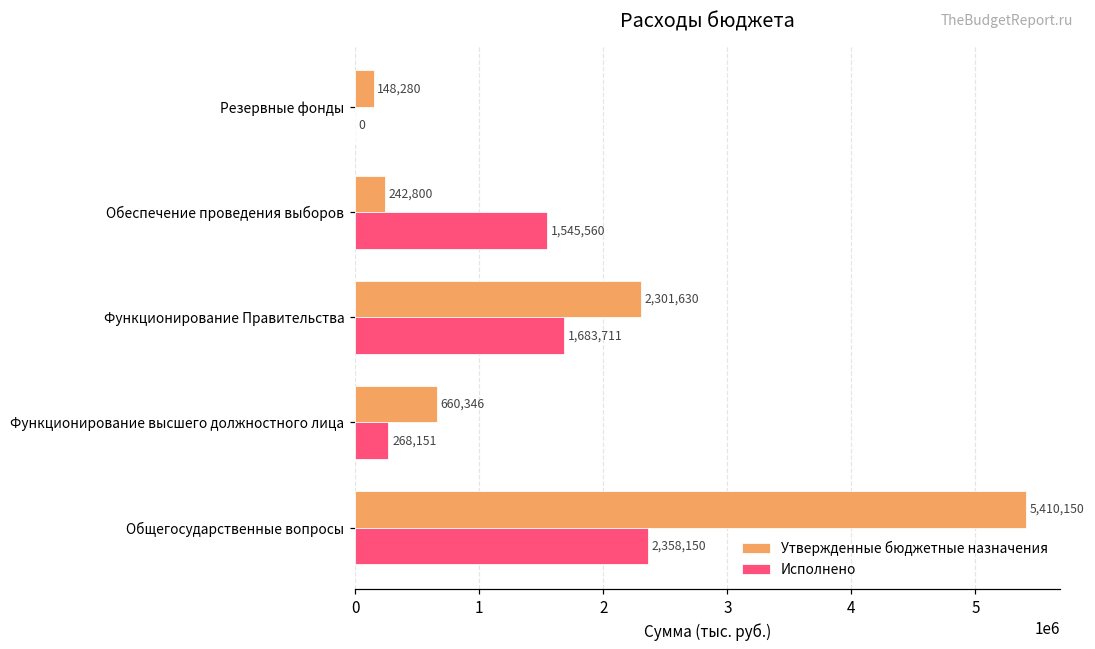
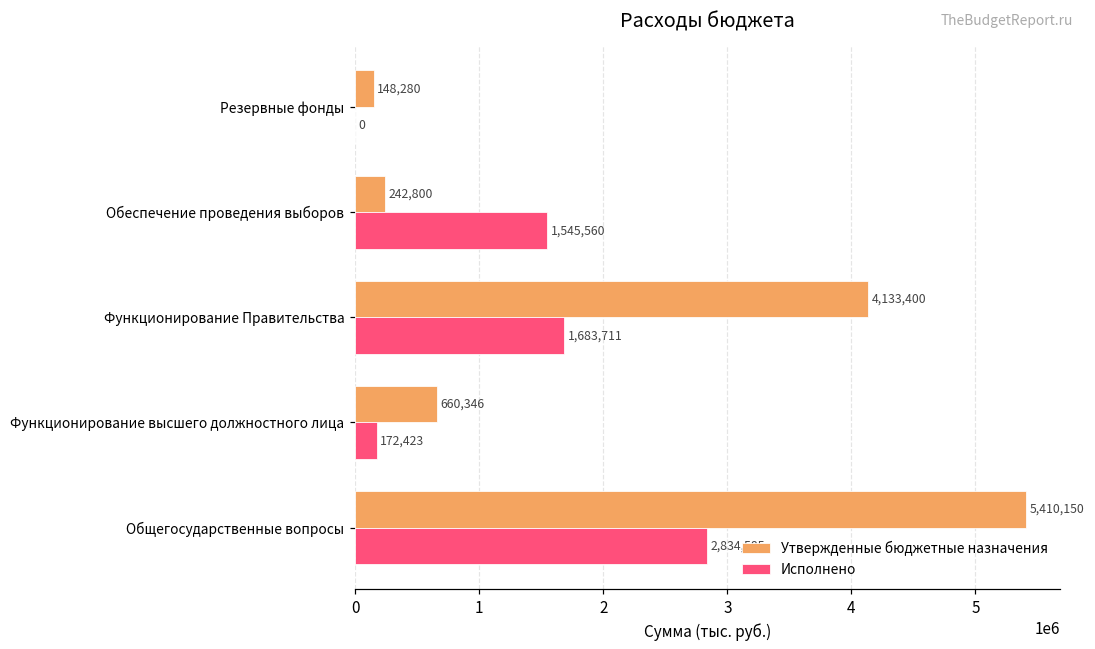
  {
    "Утвержденные бюджетные назначения": {
      "Резервные фонды": "148,280",
      "Обеспечение проведения выборов": "242,800",
-     "Функционирование Правительства": "2,301,630",
+     "Функционирование Правительства": "4,133,400",
      "Функционирование высшего должностного лица": "660,346",
      "Общегосударственные вопросы": "5,410,150"
    },
    "Исполнено": {
      "Резервные фонды": "0",
      "Обеспечение проведения выборов": "1,545,560",
      "Функционирование Правительства": "1,683,711",
-     "Функционирование высшего должностного лица": "268,151",
-     "Общегосударственные вопросы": "2,358,150"
+     "Функционирование высшего должностного лица": "172,423",
+     "Общегосударственные вопросы": "2,834,585"
    }
  }
